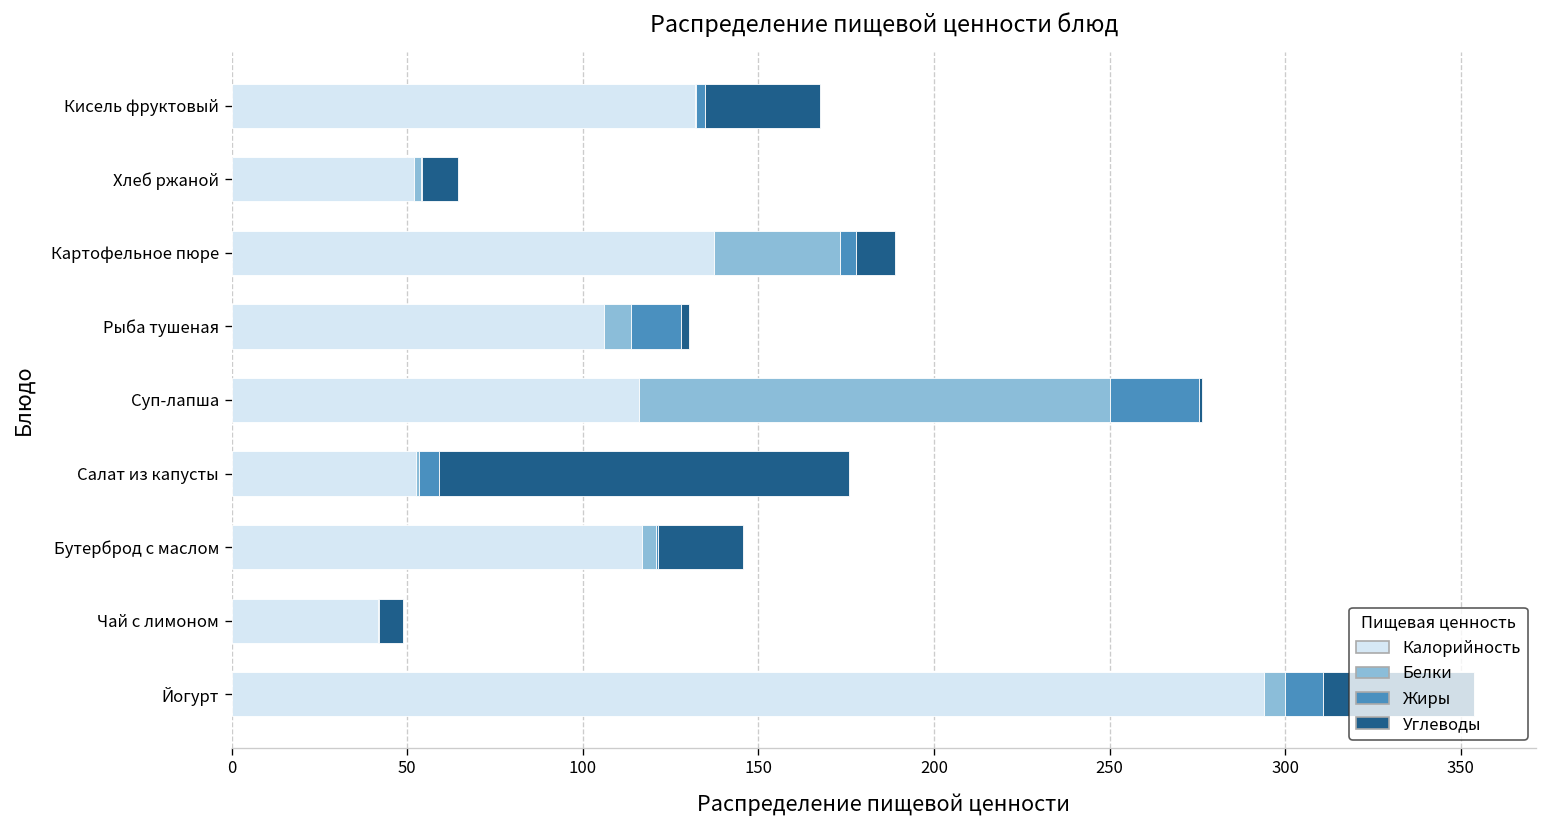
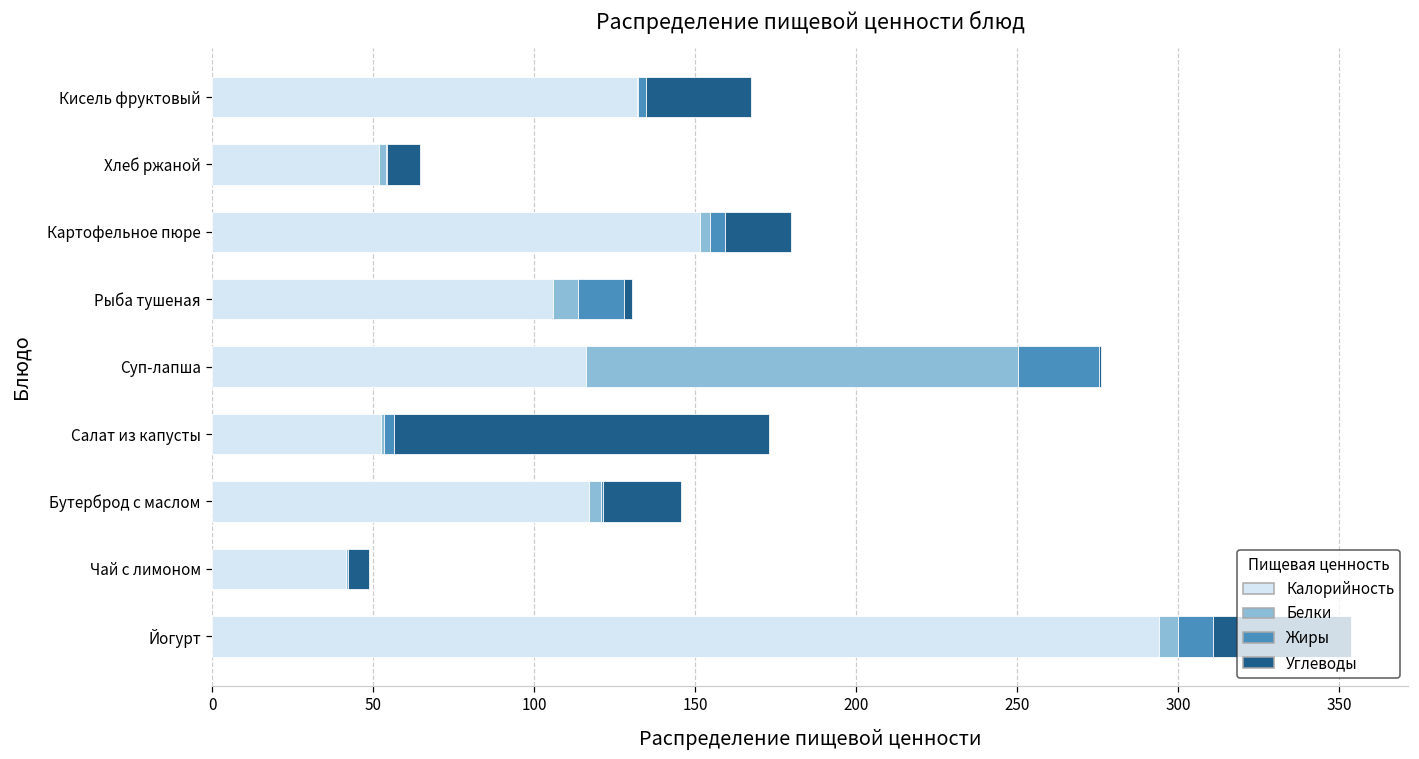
  {
    "Калорийность": {
      "Кисель фруктовый": 132,
      "Хлеб ржаной": 52,
-     "Картофельное пюре": 137,
+     "Картофельное пюре": 152,
      "Рыба тушеная": 106,
      "Суп-лапша": 116,
      "Салат из капусты": 52,
      "Бутерброд с маслом": 117,
      "Чай с лимоном": 42,
      "Йогурт": 294
    },
    "Белки": {
      "Хлеб ржаной": 2,
-     "Картофельное пюре": 36,
+     "Картофельное пюре": 3,
      "Рыба тушеная": 8,
      "Суп-лапша": 134,
      "Бутерброд с маслом": 4,
      "Йогурт": 6
    },
    "Жиры": {
      "Кисель фруктовый": 3,
      "Картофельное пюре": 5,
      "Рыба тушеная": 14,
      "Суп-лапша": 25,
-     "Салат из капусты": 6,
+     "Салат из капусты": 3,
      "Чай с лимоном": 0,
      "Йогурт": 11
    },
    "Углеводы": {
      "Кисель фруктовый": 33,
      "Хлеб ржаной": 10,
-     "Картофельное пюре": 11,
+     "Картофельное пюре": 20,
      "Рыба тушеная": 2,
      "Салат из капусты": 117,
      "Бутерброд с маслом": 24,
      "Чай с лимоном": 7
    }
  }
